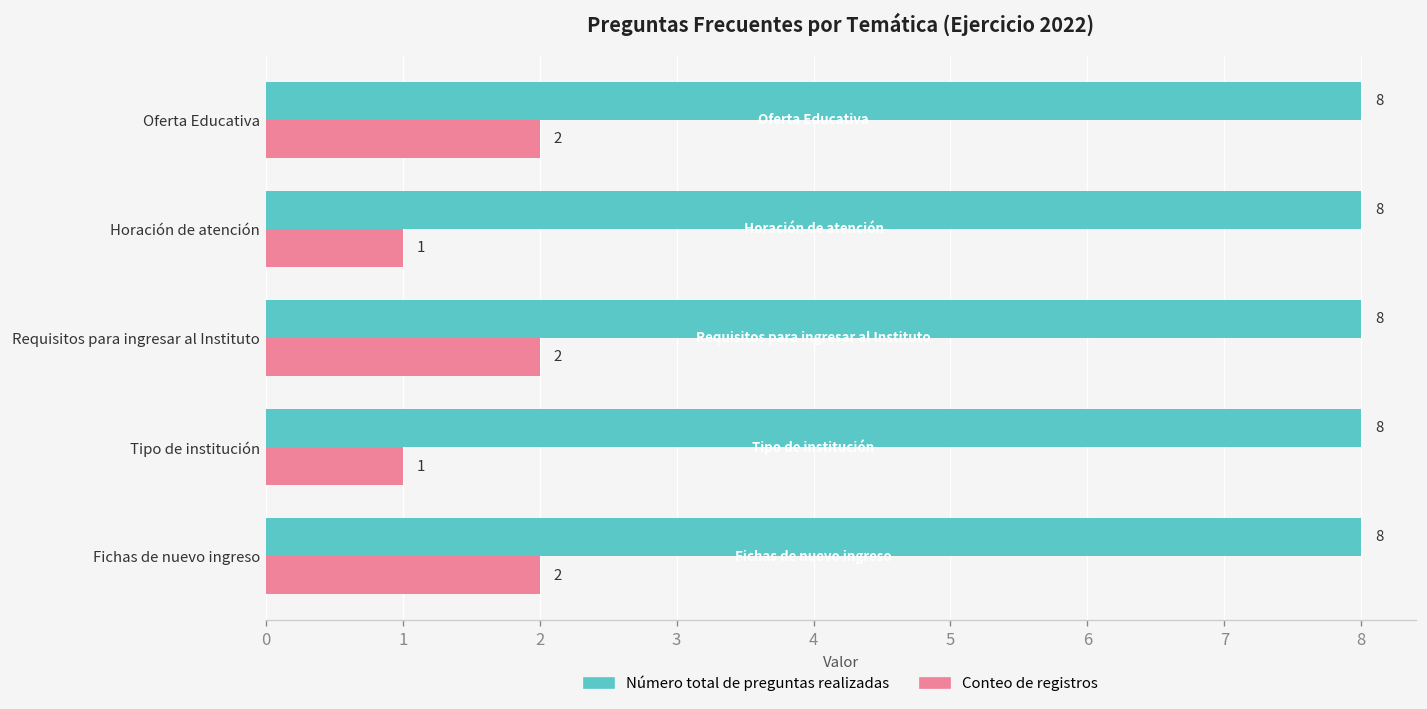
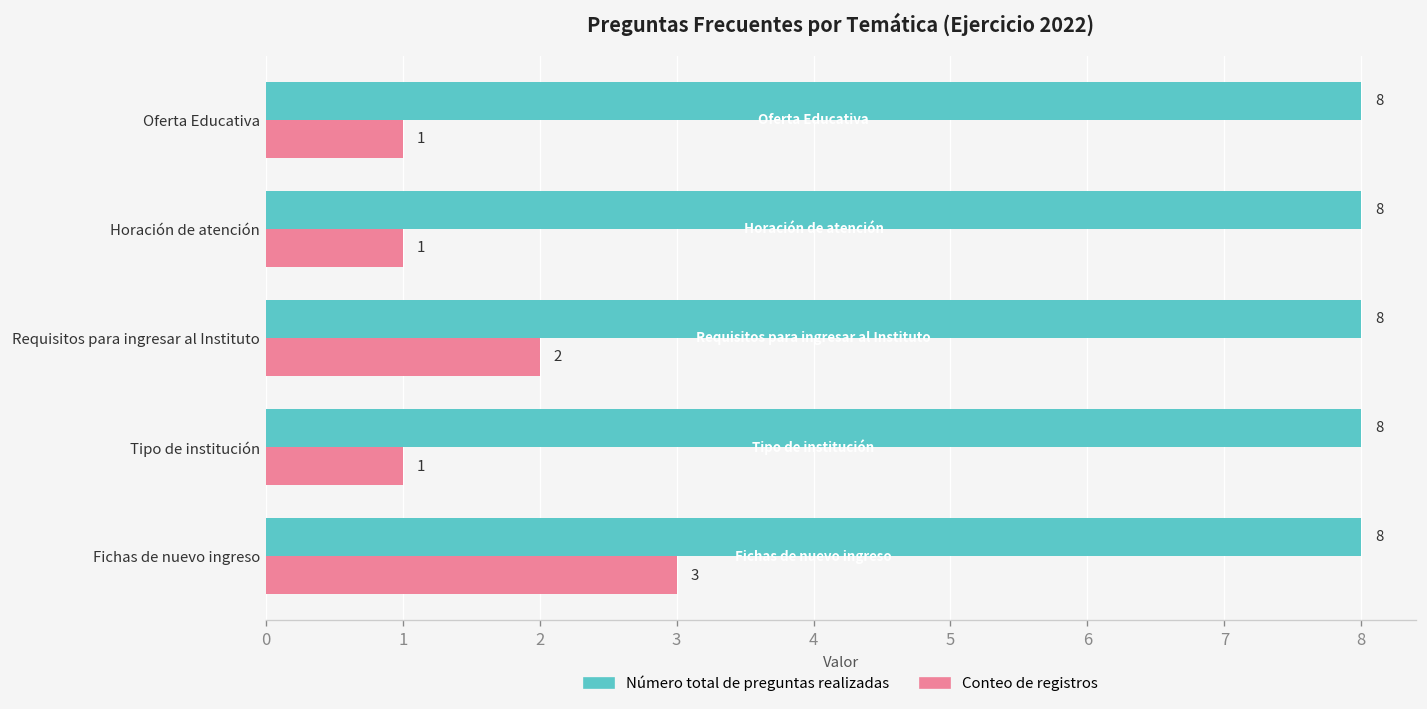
  {
    "Número total de preguntas realizadas": {
      "Oferta Educativa": 8,
      "Horación de atención": 8,
      "Requisitos para ingresar al Instituto": 8,
      "Tipo de institución": 8,
      "Fichas de nuevo ingreso": 8
    },
    "Conteo de registros": {
-     "Oferta Educativa": 2,
+     "Oferta Educativa": 1,
      "Horación de atención": 1,
      "Requisitos para ingresar al Instituto": 2,
      "Tipo de institución": 1,
-     "Fichas de nuevo ingreso": 2
+     "Fichas de nuevo ingreso": 3
    }
  }
